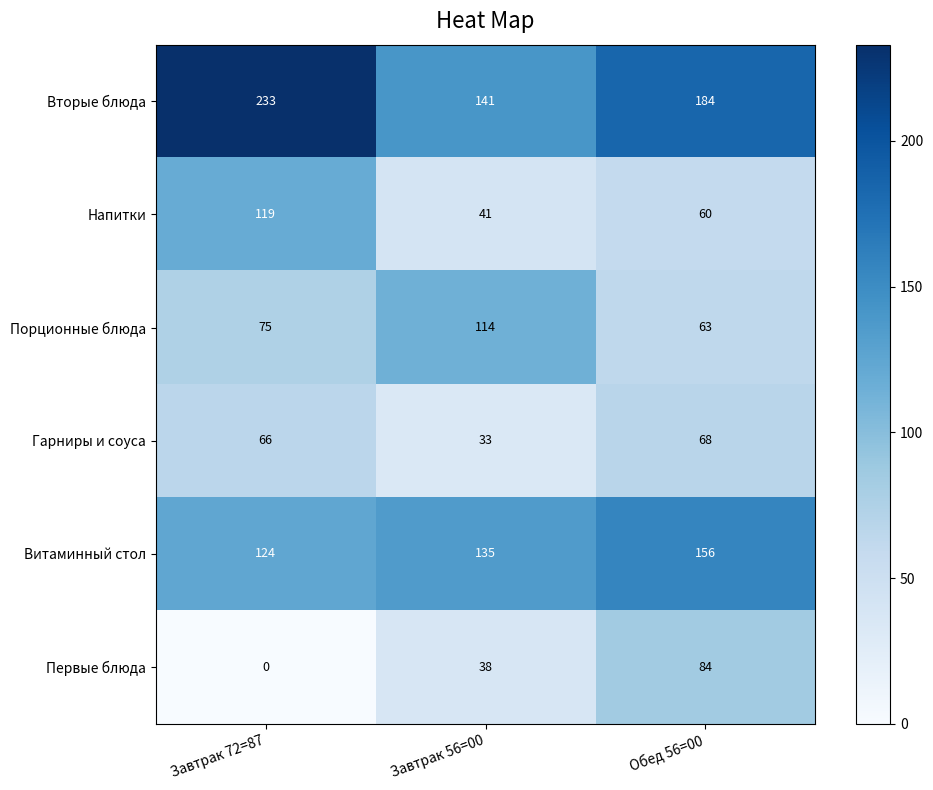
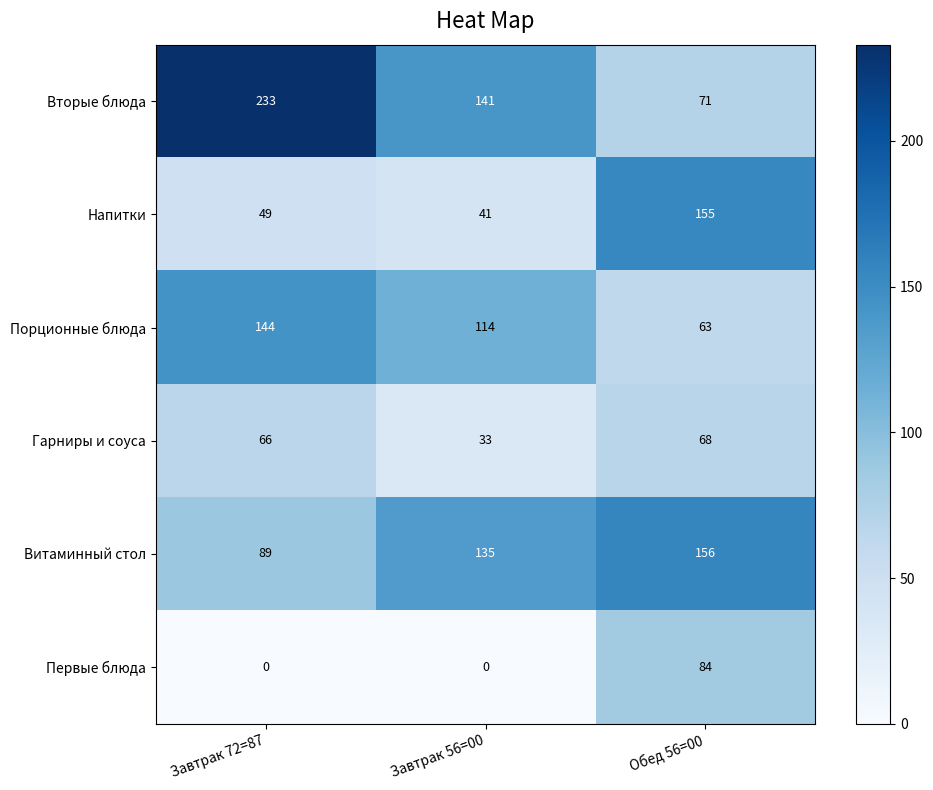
  {
    "Вторые блюда": {
      "Завтрак 72=87": 233,
      "Завтрак 56=00": 141,
-     "Обед 56=00": 184
+     "Обед 56=00": 71
    },
    "Напитки": {
-     "Завтрак 72=87": 119,
+     "Завтрак 72=87": 49,
      "Завтрак 56=00": 41,
-     "Обед 56=00": 60
+     "Обед 56=00": 155
    },
    "Порционные блюда": {
-     "Завтрак 72=87": 75,
+     "Завтрак 72=87": 144,
      "Завтрак 56=00": 114,
      "Обед 56=00": 63
    },
    "Гарниры и соуса": {
      "Завтрак 72=87": 66,
      "Завтрак 56=00": 33,
      "Обед 56=00": 68
    },
    "Витаминный стол": {
-     "Завтрак 72=87": 124,
+     "Завтрак 72=87": 89,
      "Завтрак 56=00": 135,
      "Обед 56=00": 156
    },
    "Первые блюда": {
      "Завтрак 72=87": 0,
-     "Завтрак 56=00": 38,
+     "Завтрак 56=00": 0,
      "Обед 56=00": 84
    }
  }
